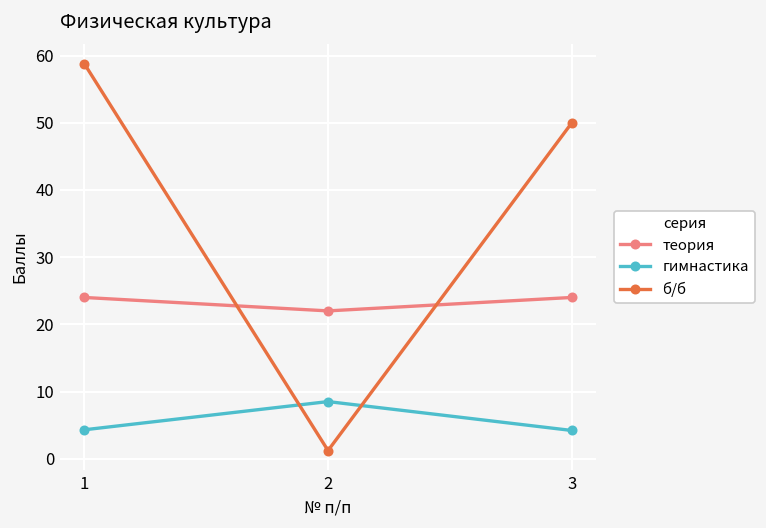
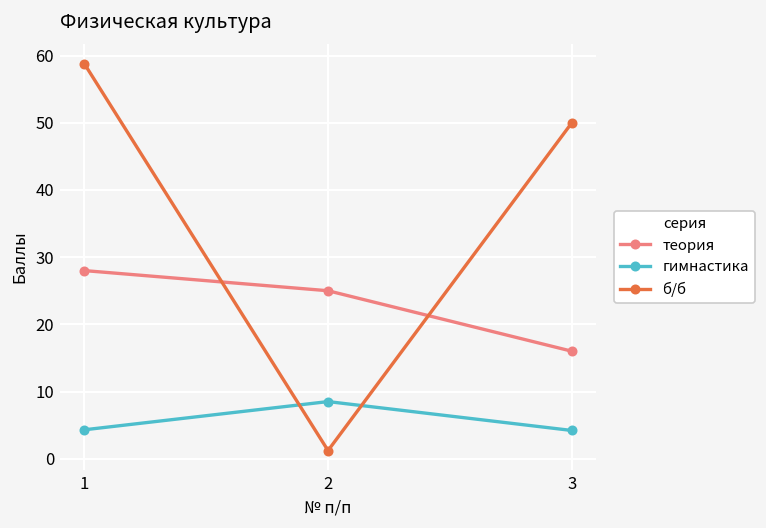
  {
    "теория": {
-     "1": 24,
-     "2": 22,
-     "3": 24
+     "1": 28,
+     "2": 25,
+     "3": 16
    },
    "гимнастика": {
      "1": 4,
      "2": 9,
      "3": 4
    },
    "б/б": {
      "1": 59,
      "2": 1,
      "3": 50
    }
  }
